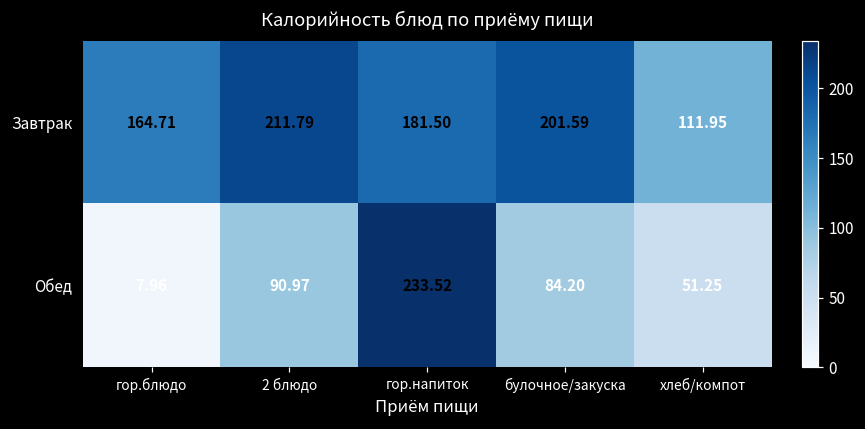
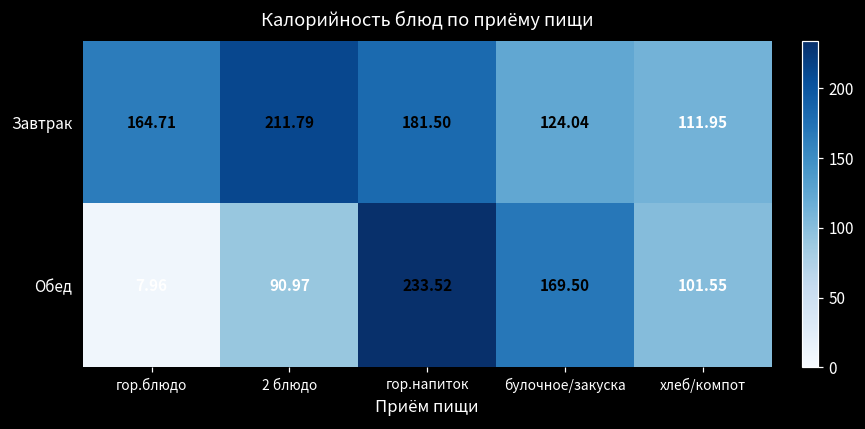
  {
    "Завтрак": {
      "гор.блюдо": 164.71,
      "2 блюдо": 211.79,
      "гор.напиток": 181.50,
-     "булочное/закуска": 201.59,
+     "булочное/закуска": 124.04,
      "хлеб/компот": 111.95
    },
    "Обед": {
      "2 блюдо": 90.97,
      "гор.напиток": 233.52,
-     "булочное/закуска": 84.20,
-     "хлеб/компот": 51.25
+     "булочное/закуска": 169.50,
+     "хлеб/компот": 101.55
    }
  }
